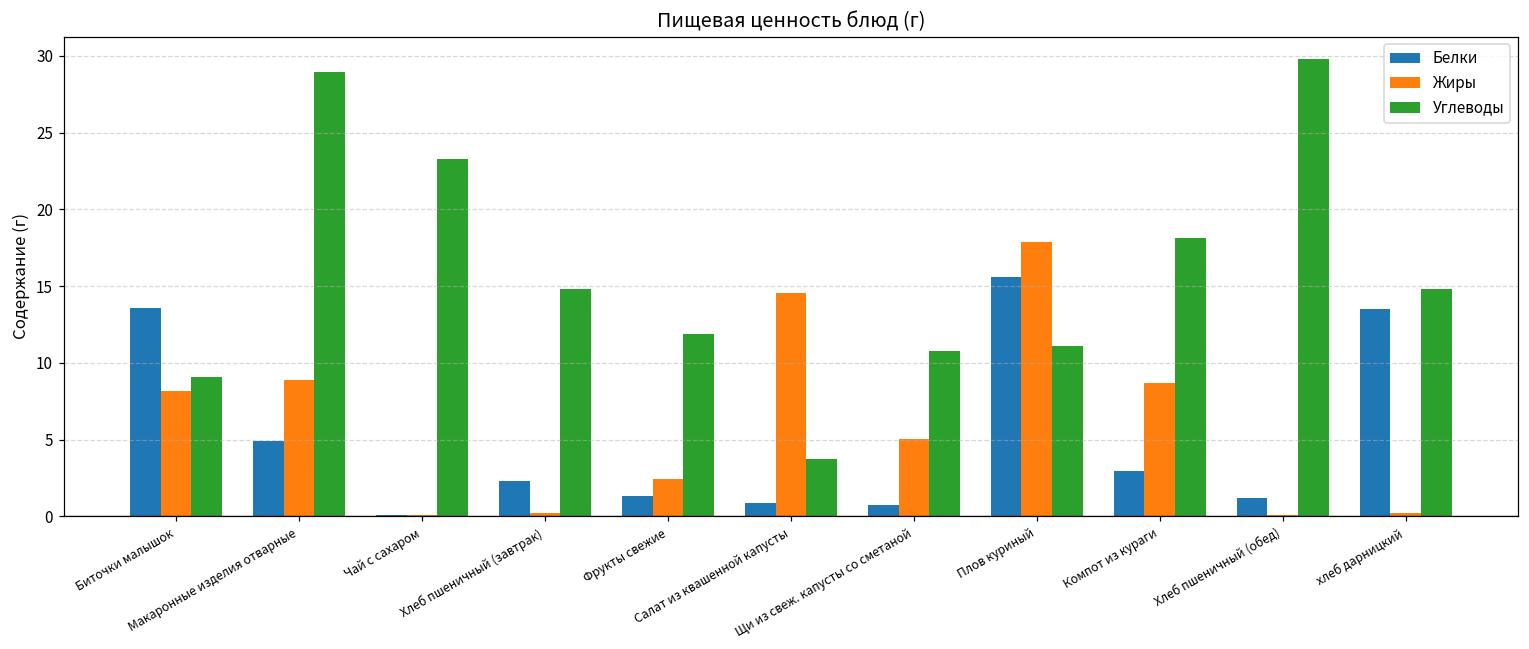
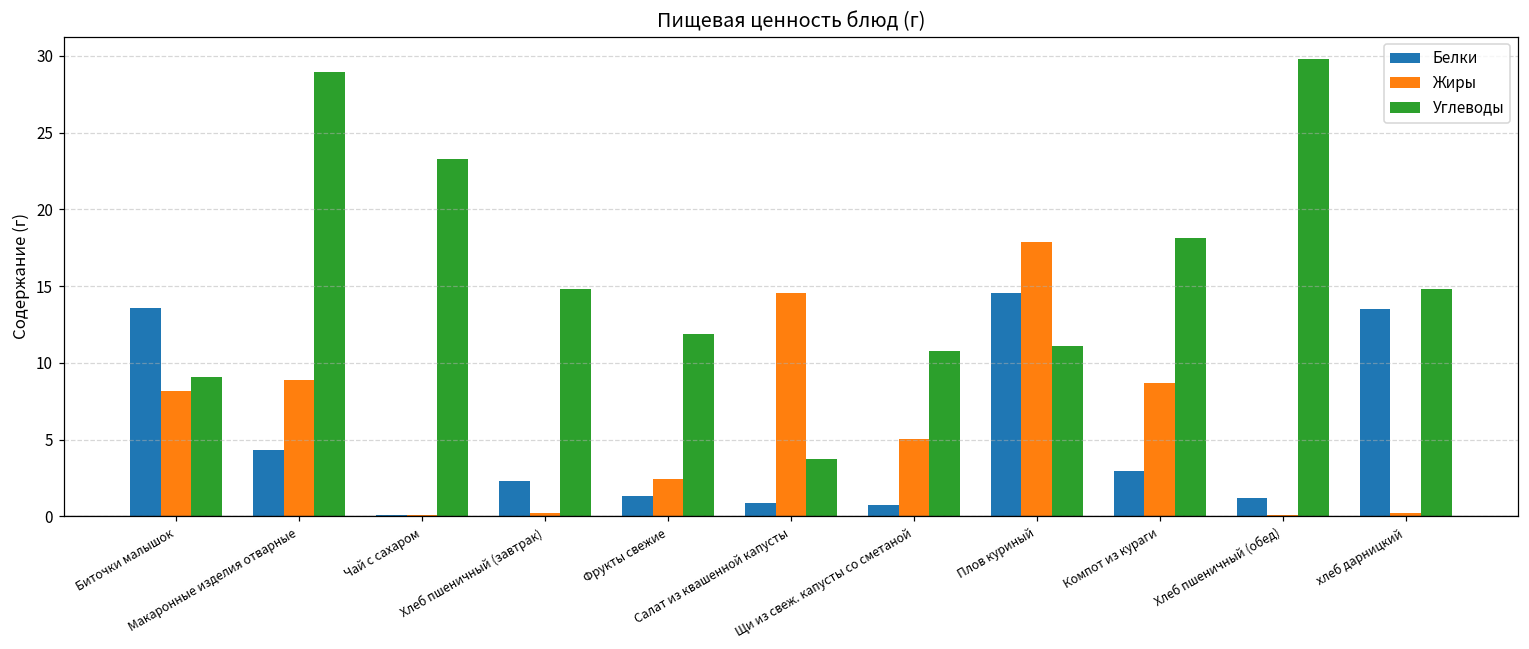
  {
    "Белки": {
      "Биточки малышок": 13.6,
-     "Макаронные изделия отварные": 4.9,
+     "Макаронные изделия отварные": 4.3,
      "Хлеб пшеничный (завтрак)": 2.3,
      "Фрукты свежие": 1.3,
      "Салат из квашенной капусты": 0.8,
      "Щи из свеж. капусты со сметаной": 0.7,
-     "Плов куриный": 15.6,
+     "Плов куриный": 14.5,
      "Компот из кураги": 3.0,
      "Хлеб пшеничный (обед)": 1.2,
      "хлеб дарницкий": 13.5
    },
    "Жиры": {
      "Биточки малышок": 8.2,
      "Макаронные изделия отварные": 8.9,
      "Хлеб пшеничный (завтрак)": 0.2,
      "Фрукты свежие": 2.4,
      "Салат из квашенной капусты": 14.6,
      "Щи из свеж. капусты со сметаной": 5.0,
      "Плов куриный": 17.9,
      "Компот из кураги": 8.7,
      "хлеб дарницкий": 0.2
    },
    "Углеводы": {
      "Биточки малышок": 9.1,
      "Макаронные изделия отварные": 28.9,
      "Чай с сахаром": 23.3,
      "Хлеб пшеничный (завтрак)": 14.8,
      "Фрукты свежие": 11.9,
      "Салат из квашенной капусты": 3.7,
      "Щи из свеж. капусты со сметаной": 10.8,
      "Плов куриный": 11.1,
      "Компот из кураги": 18.1,
      "Хлеб пшеничный (обед)": 29.8,
      "хлеб дарницкий": 14.8
    }
  }
